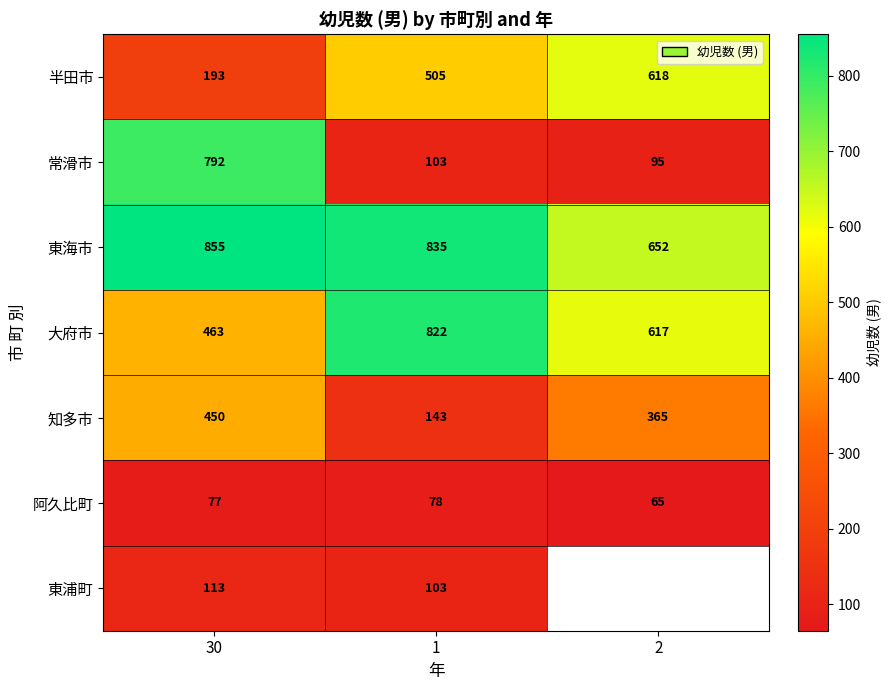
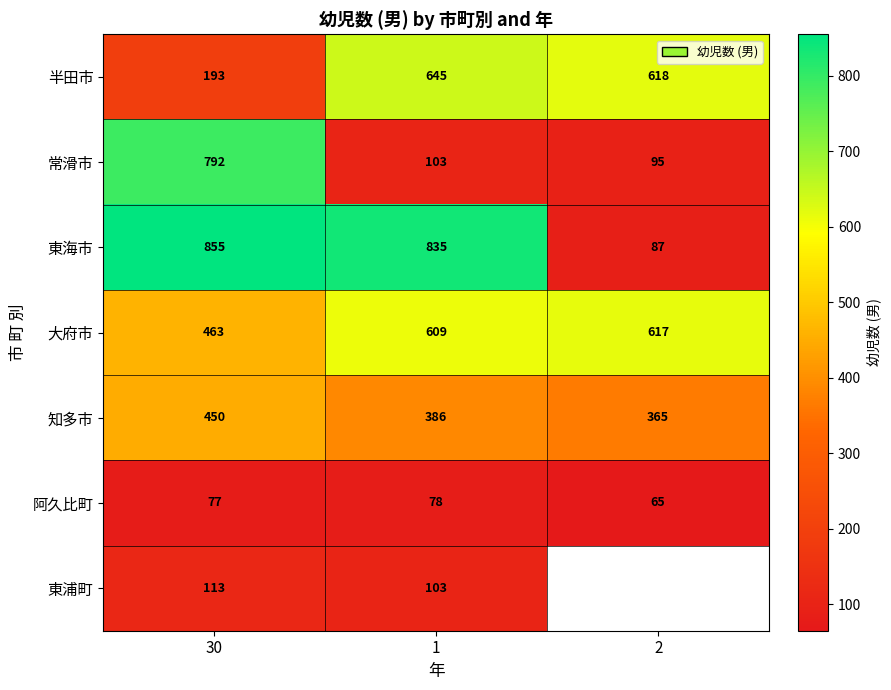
  {
    "半田市": {
      "30": 193,
-     "1": 505,
+     "1": 645,
      "2": 618
    },
    "常滑市": {
      "30": 792,
      "1": 103,
      "2": 95
    },
    "東海市": {
      "30": 855,
      "1": 835,
-     "2": 652
+     "2": 87
    },
    "大府市": {
      "30": 463,
-     "1": 822,
+     "1": 609,
      "2": 617
    },
    "知多市": {
      "30": 450,
-     "1": 143,
+     "1": 386,
      "2": 365
    },
    "阿久比町": {
      "30": 77,
      "1": 78,
      "2": 65
    },
    "東浦町": {
      "30": 113,
      "1": 103
    }
  }
